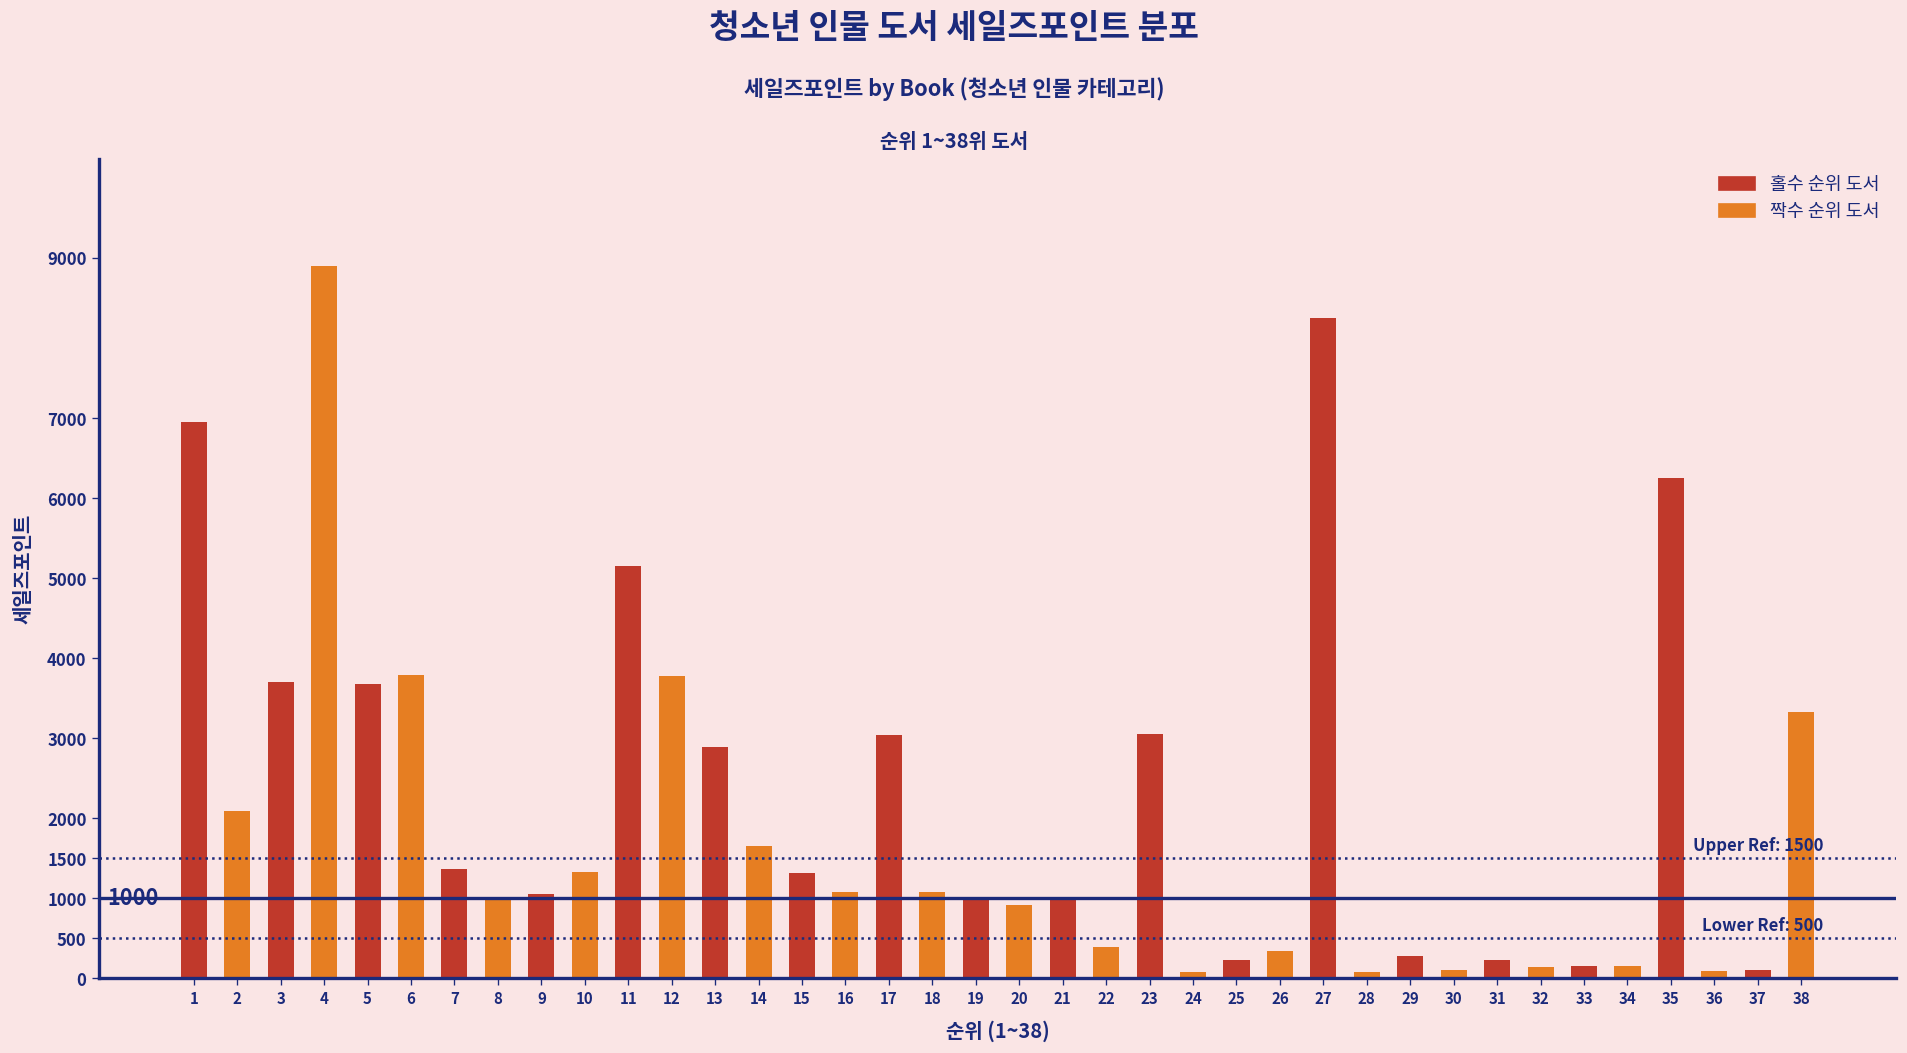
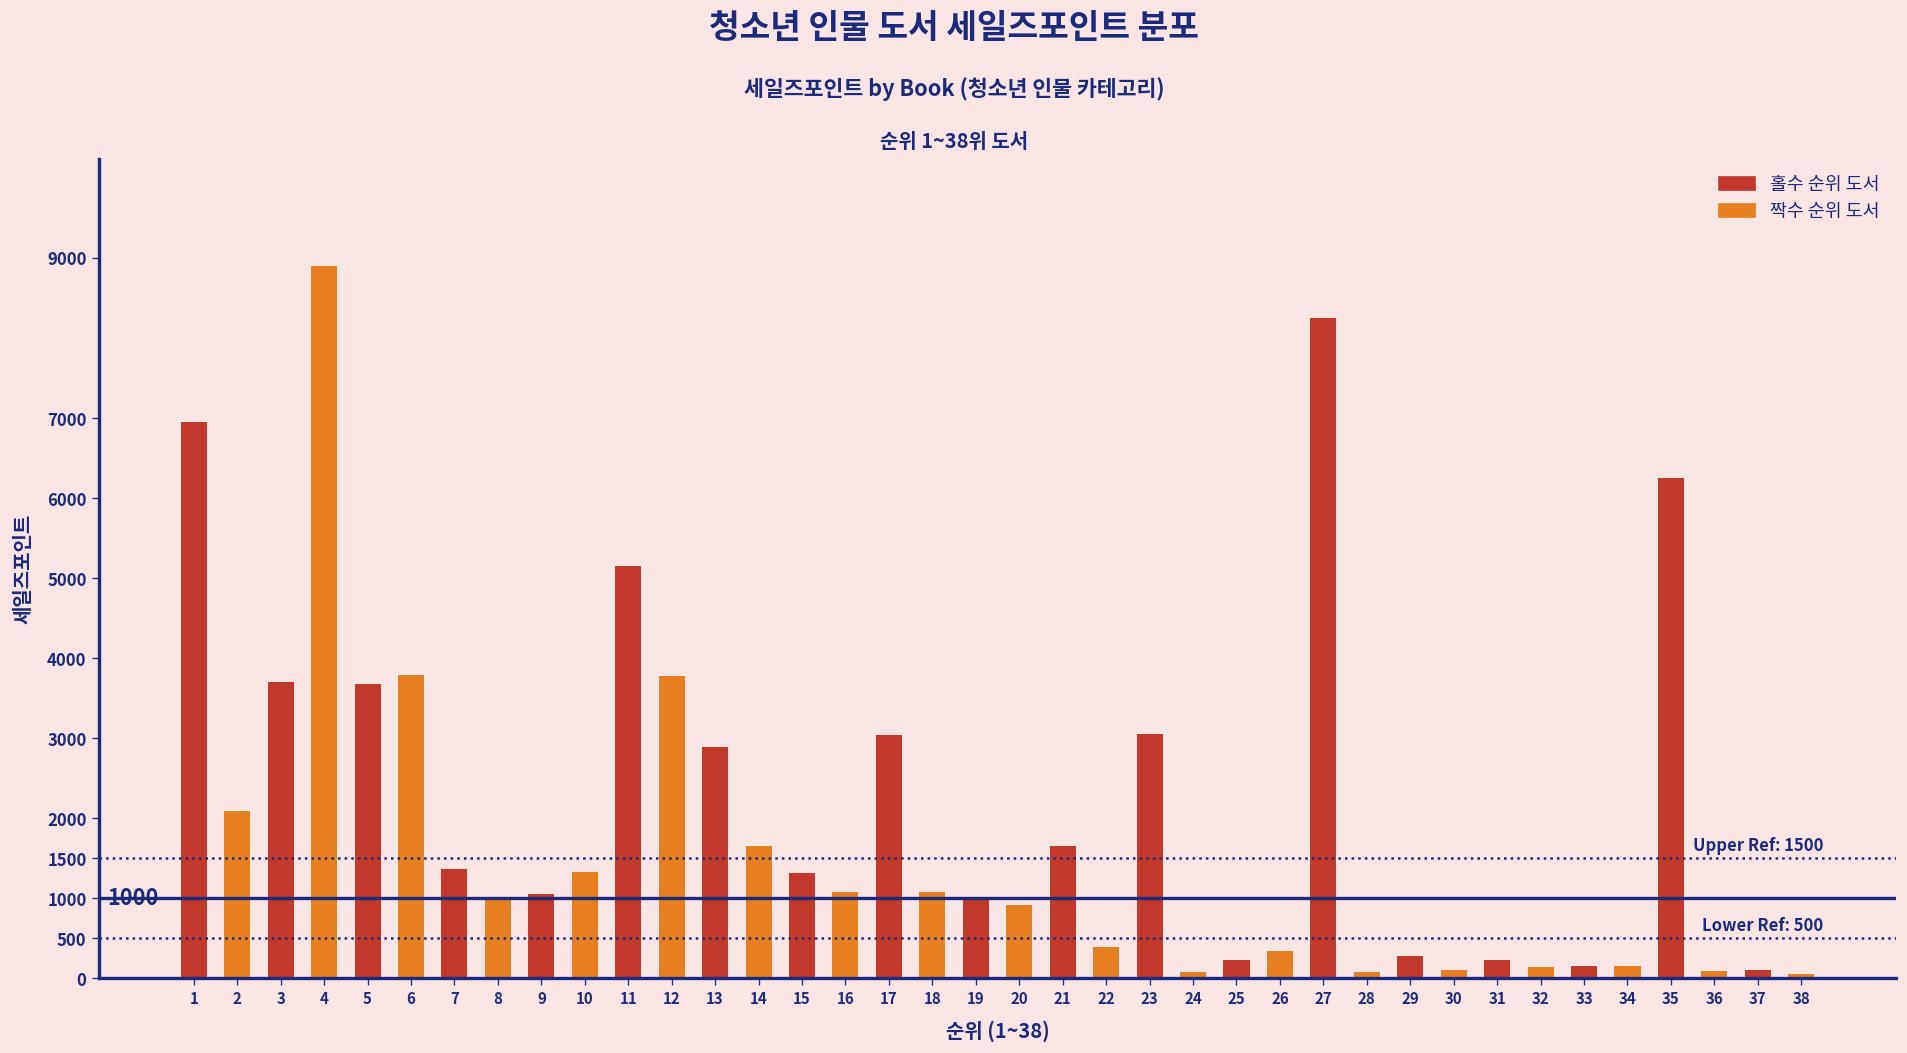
  {
    "1": 6900,
    "2": 2100,
    "3": 3700,
    "4": 8900,
    "5": 3700,
    "6": 3800,
    "7": 1400,
    "8": 1000,
    "9": 1100,
    "10": 1300,
    "11": 5100,
    "12": 3800,
    "13": 2900,
    "14": 1600,
    "15": 1300,
    "16": 1100,
    "17": 3000,
    "18": 1100,
    "19": 1000,
    "20": 900,
-   "21": 1000,
+   "21": 1700,
    "22": 400,
    "23": 3100,
    "24": 100,
    "25": 200,
    "26": 300,
    "27": 8200,
    "28": 100,
    "29": 300,
    "30": 100,
    "31": 200,
    "32": 100,
    "33": 100,
    "34": 100,
    "35": 6200,
    "36": 100,
    "37": 100,
-   "38": 3300
+   "38": 0
  }
